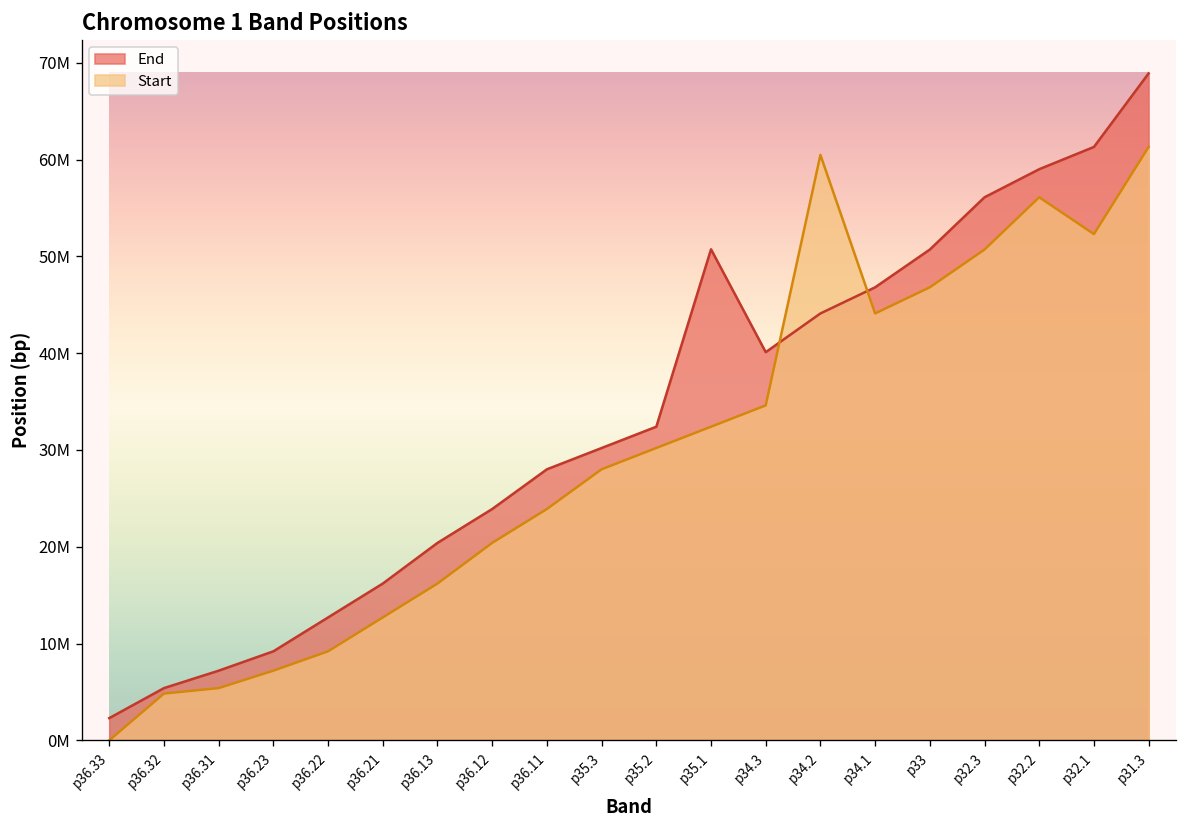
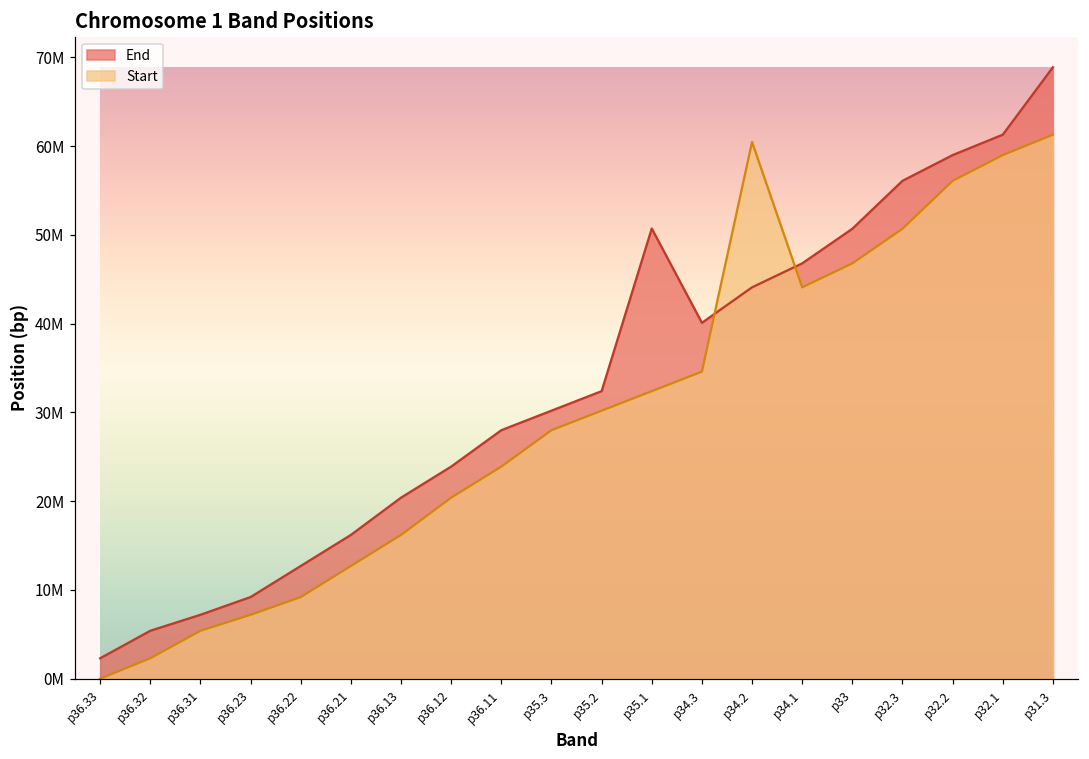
  {
    "End": {
      "p36.33": 2000000,
      "p36.32": 5000000,
      "p36.31": 7000000,
      "p36.23": 9000000,
      "p36.22": 13000000,
      "p36.21": 16000000,
      "p36.13": 20000000,
      "p36.12": 24000000,
      "p36.11": 28000000,
      "p35.3": 30000000,
      "p35.2": 32000000,
      "p35.1": 51000000,
      "p34.3": 40000000,
      "p34.2": 44000000,
      "p34.1": 47000000,
      "p33": 51000000,
      "p32.3": 56000000,
      "p32.2": 59000000,
      "p32.1": 61000000,
      "p31.3": 69000000
    },
    "Start": {
      "p36.33": 0,
-     "p36.32": 5000000,
+     "p36.32": 2000000,
      "p36.31": 5000000,
      "p36.23": 7000000,
      "p36.22": 9000000,
      "p36.21": 13000000,
      "p36.13": 16000000,
      "p36.12": 20000000,
      "p36.11": 24000000,
      "p35.3": 28000000,
      "p35.2": 30000000,
      "p35.1": 32000000,
      "p34.3": 35000000,
      "p34.2": 60000000,
      "p34.1": 44000000,
      "p33": 47000000,
      "p32.3": 51000000,
      "p32.2": 56000000,
-     "p32.1": 52000000,
+     "p32.1": 59000000,
      "p31.3": 61000000
    }
  }
